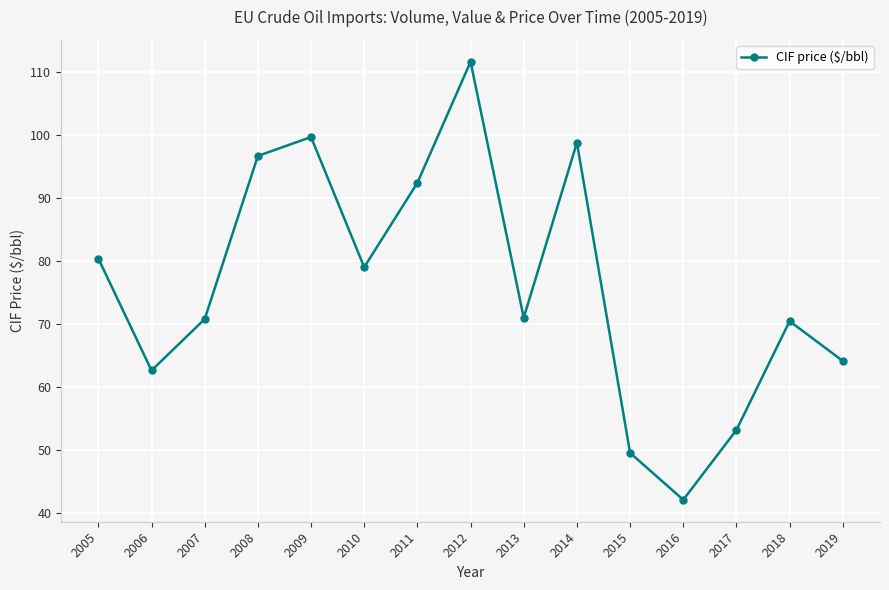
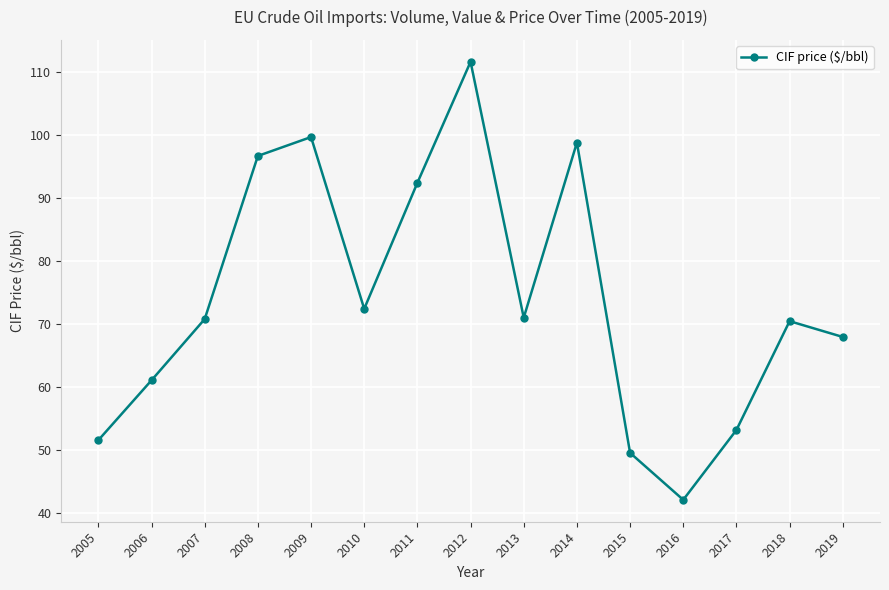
  {
-   "2005": 80,
-   "2006": 63,
+   "2005": 52,
+   "2006": 61,
    "2007": 71,
    "2008": 97,
    "2009": 100,
-   "2010": 79,
+   "2010": 72,
    "2011": 92,
    "2012": 112,
    "2013": 71,
    "2014": 99,
    "2015": 50,
    "2016": 42,
    "2017": 53,
    "2018": 70,
-   "2019": 64
+   "2019": 68
  }
